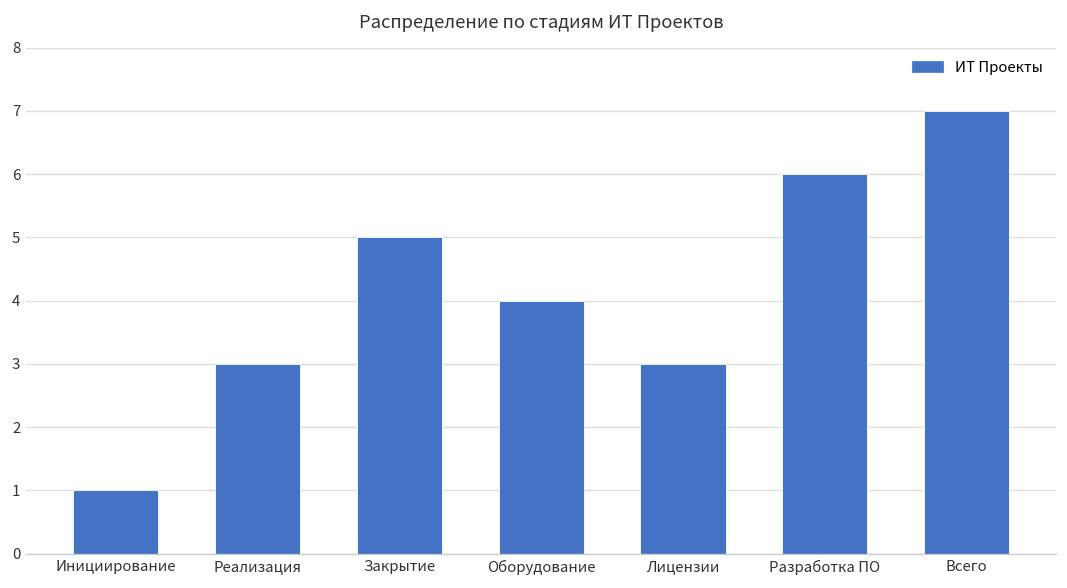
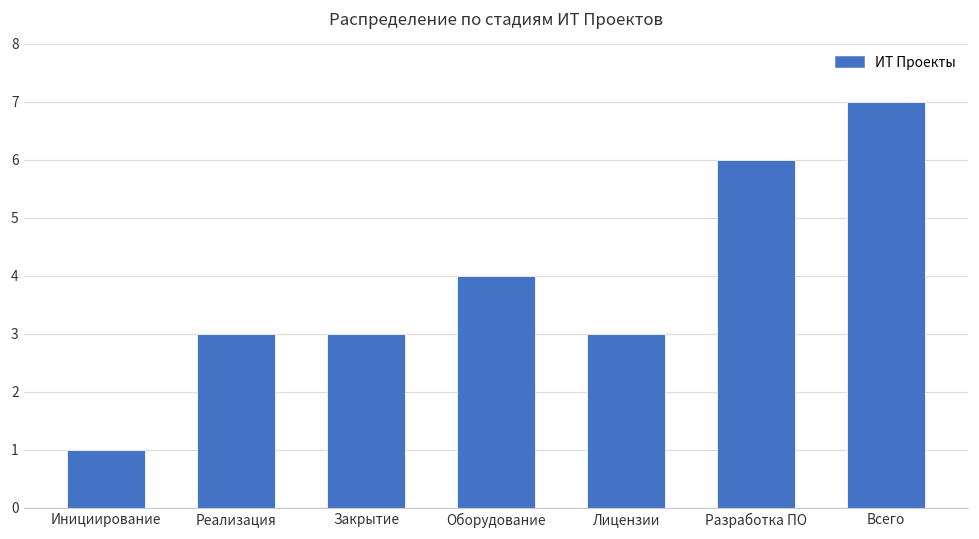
  {
    "Инициирование": 1,
    "Реализация": 3,
-   "Закрытие": 5,
+   "Закрытие": 3,
    "Оборудование": 4,
    "Лицензии": 3,
    "Разработка ПО": 6,
    "Всего": 7
  }
